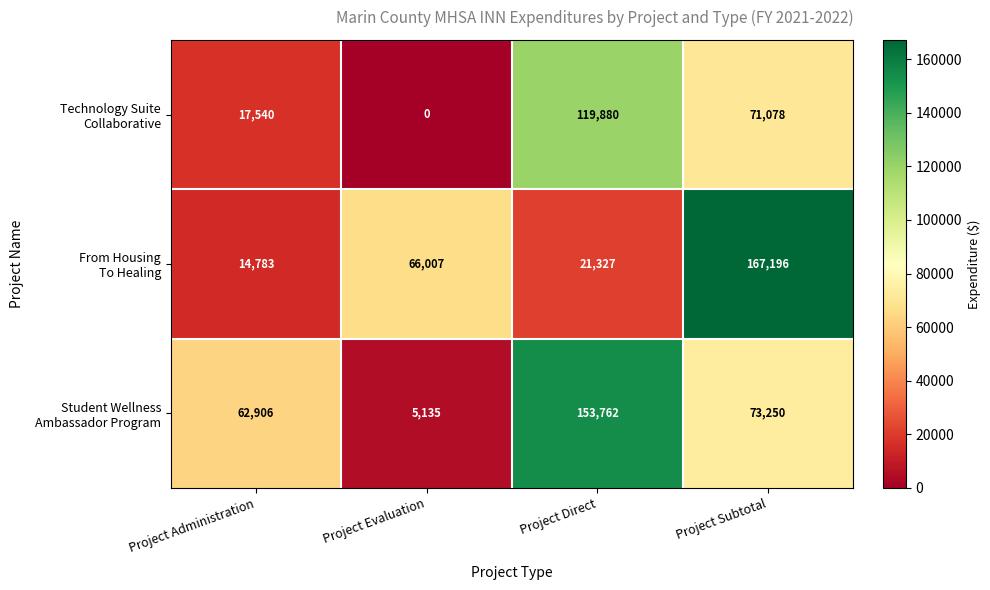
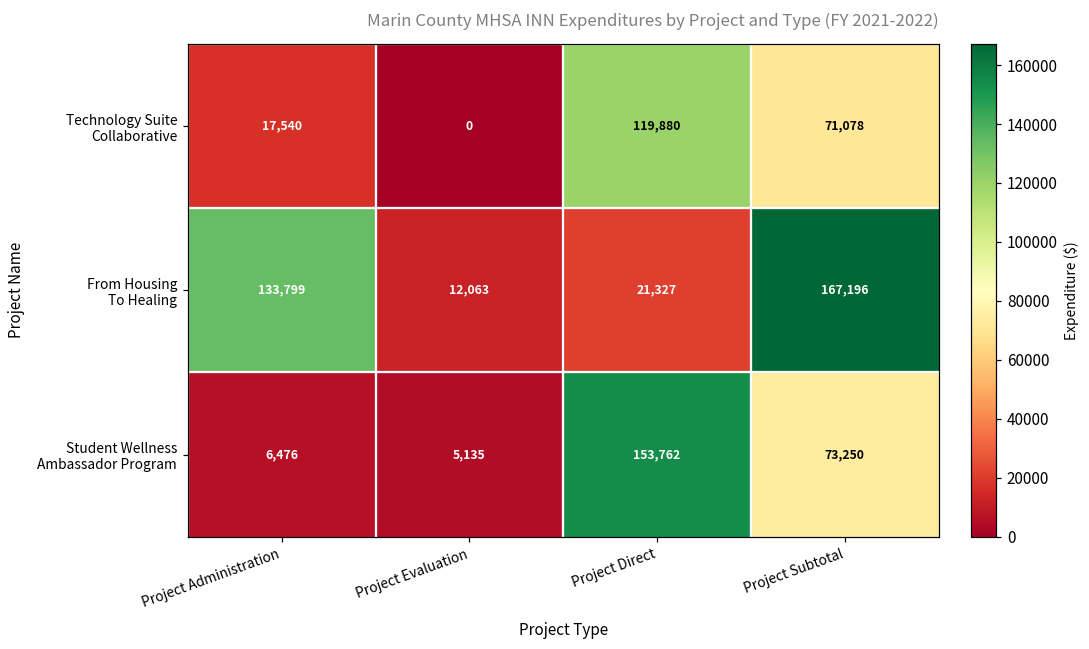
  {
    "Technology Suite Collaborative": {
      "Project Administration": "17,540",
      "Project Evaluation": "0",
      "Project Direct": "119,880",
      "Project Subtotal": "71,078"
    },
    "From Housing To Healing": {
-     "Project Administration": "14,783",
-     "Project Evaluation": "66,007",
+     "Project Administration": "133,799",
+     "Project Evaluation": "12,063",
      "Project Direct": "21,327",
      "Project Subtotal": "167,196"
    },
    "Student Wellness Ambassador Program": {
-     "Project Administration": "62,906",
+     "Project Administration": "6,476",
      "Project Evaluation": "5,135",
      "Project Direct": "153,762",
      "Project Subtotal": "73,250"
    }
  }
